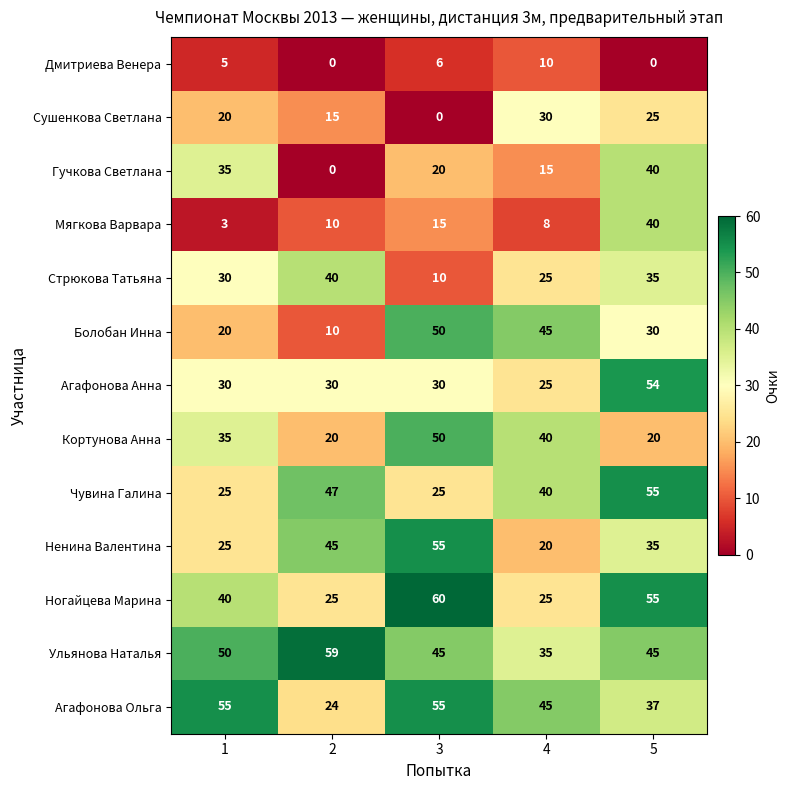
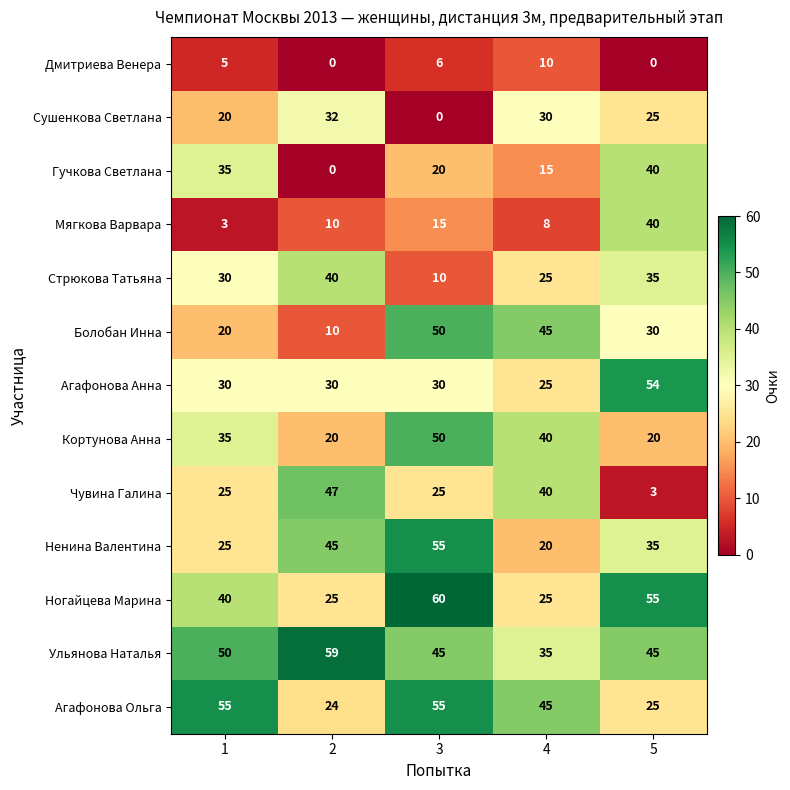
  {
    "Дмитриева Венера": {
      "1": 5,
      "2": 0,
      "3": 6,
      "4": 10,
      "5": 0
    },
    "Сушенкова Светлана": {
      "1": 20,
-     "2": 15,
+     "2": 32,
      "3": 0,
      "4": 30,
      "5": 25
    },
    "Гучкова Светлана": {
      "1": 35,
      "2": 0,
      "3": 20,
      "4": 15,
      "5": 40
    },
    "Мягкова Варвара": {
      "1": 3,
      "2": 10,
      "3": 15,
      "4": 8,
      "5": 40
    },
    "Стрюкова Татьяна": {
      "1": 30,
      "2": 40,
      "3": 10,
      "4": 25,
      "5": 35
    },
    "Болобан Инна": {
      "1": 20,
      "2": 10,
      "3": 50,
      "4": 45,
      "5": 30
    },
    "Агафонова Анна": {
      "1": 30,
      "2": 30,
      "3": 30,
      "4": 25,
      "5": 54
    },
    "Кортунова Анна": {
      "1": 35,
      "2": 20,
      "3": 50,
      "4": 40,
      "5": 20
    },
    "Чувина Галина": {
      "1": 25,
      "2": 47,
      "3": 25,
      "4": 40,
-     "5": 55
+     "5": 3
    },
    "Ненина Валентина": {
      "1": 25,
      "2": 45,
      "3": 55,
      "4": 20,
      "5": 35
    },
    "Ногайцева Марина": {
      "1": 40,
      "2": 25,
      "3": 60,
      "4": 25,
      "5": 55
    },
    "Ульянова Наталья": {
      "1": 50,
      "2": 59,
      "3": 45,
      "4": 35,
      "5": 45
    },
    "Агафонова Ольга": {
      "1": 55,
      "2": 24,
      "3": 55,
      "4": 45,
-     "5": 37
+     "5": 25
    }
  }
